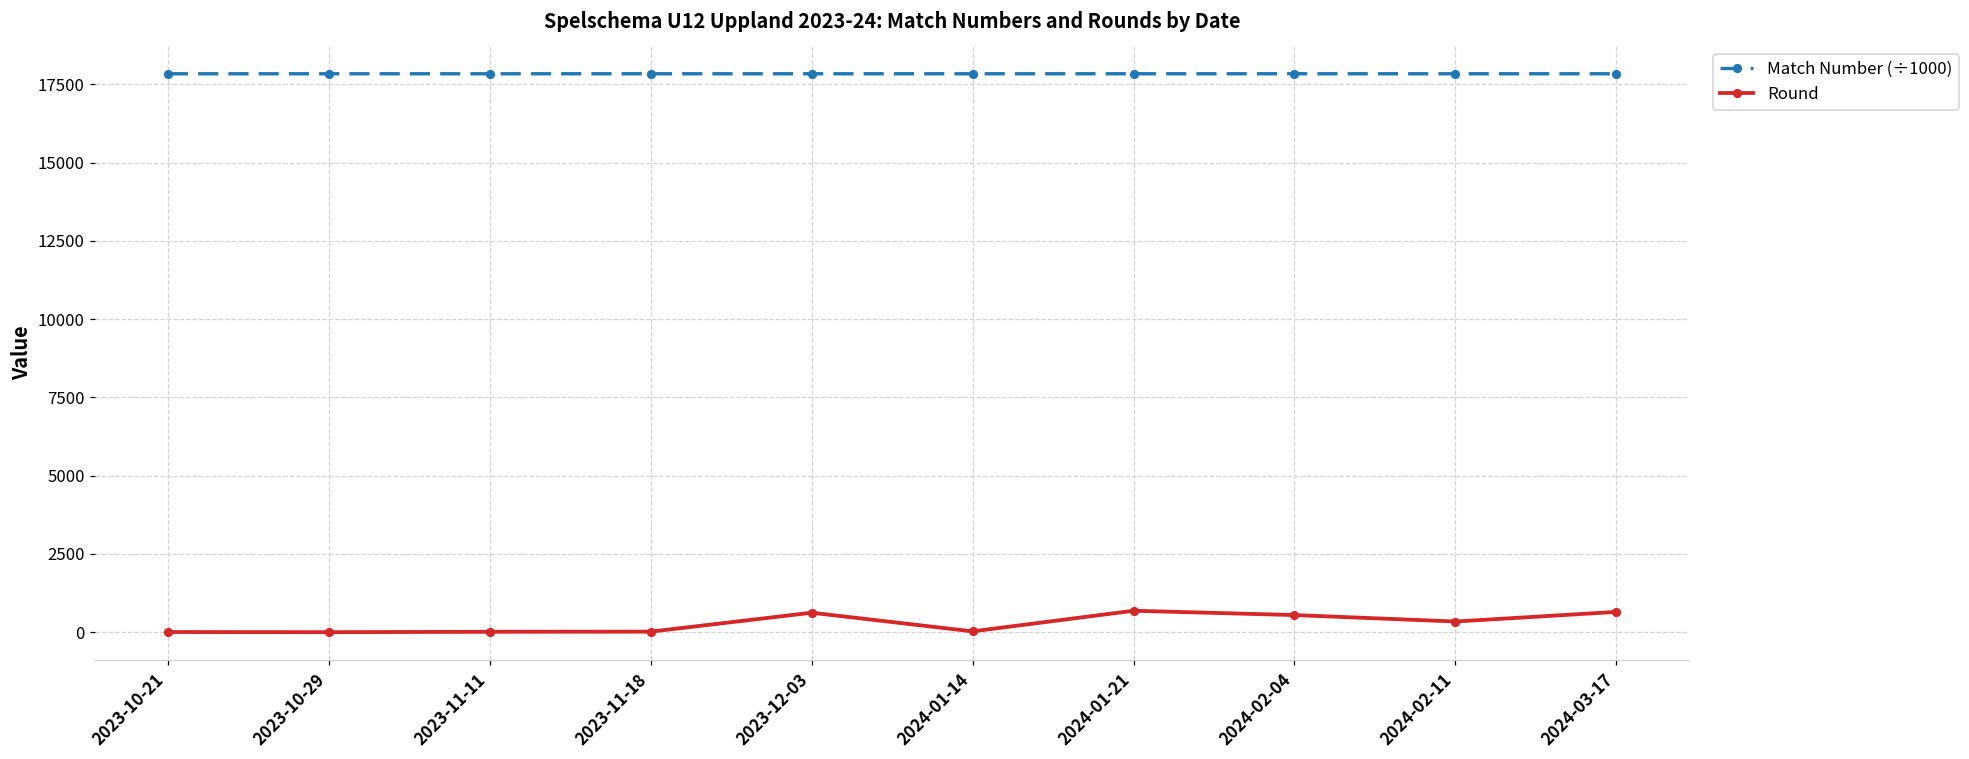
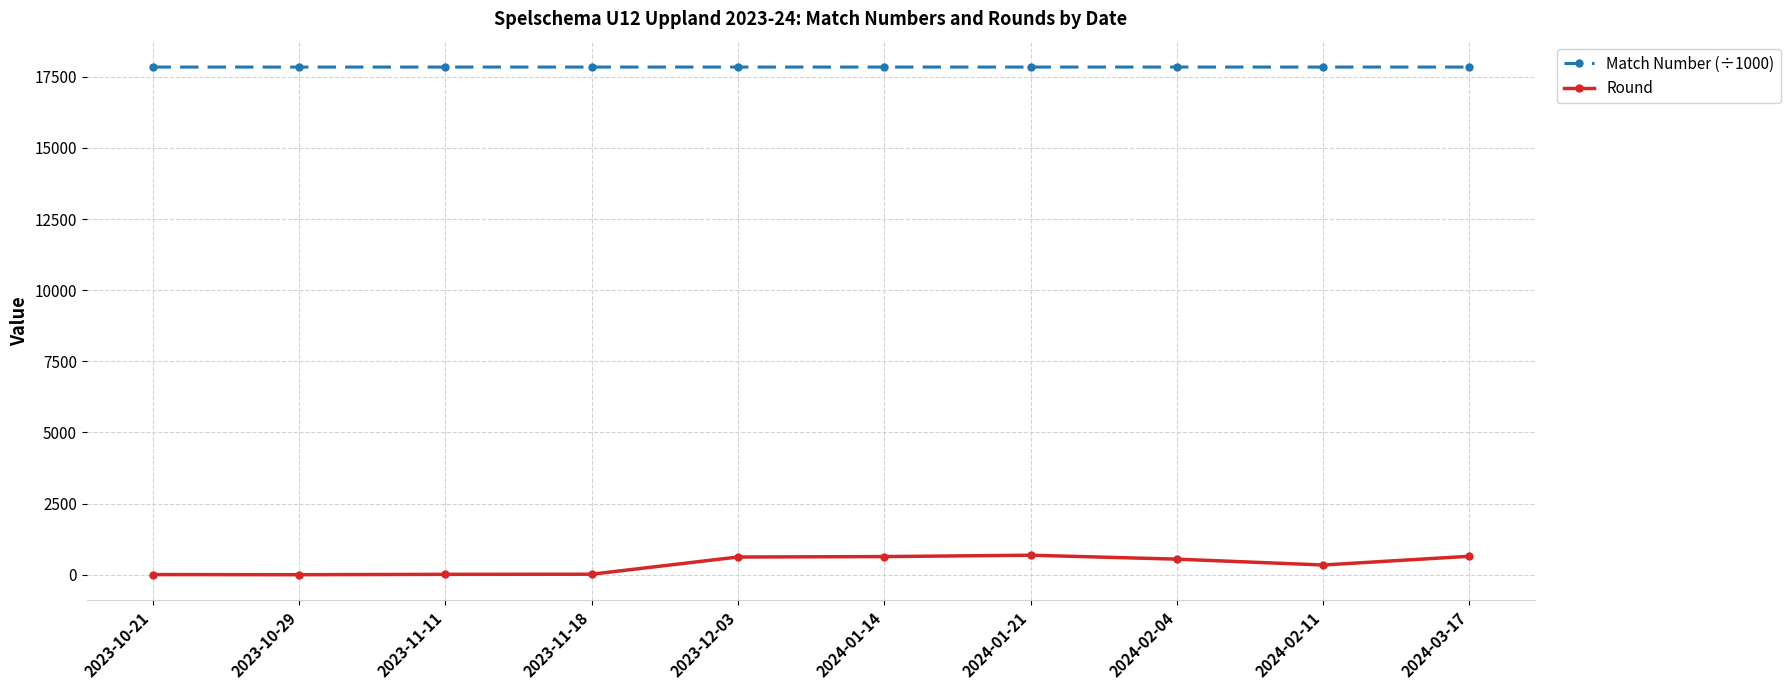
  {
    "Match Number (÷1000)": {
      "2023-10-21": 17800,
      "2023-10-29": 17800,
      "2023-11-11": 17800,
      "2023-11-18": 17800,
      "2023-12-03": 17800,
      "2024-01-14": 17800,
      "2024-01-21": 17800,
      "2024-02-04": 17800,
      "2024-02-11": 17800,
      "2024-03-17": 17800
    },
    "Round": {
      "2023-10-21": 0,
      "2023-10-29": 0,
      "2023-11-11": 0,
      "2023-11-18": 0,
      "2023-12-03": 600,
-     "2024-01-14": 0,
+     "2024-01-14": 600,
      "2024-01-21": 700,
      "2024-02-04": 500,
      "2024-02-11": 300,
      "2024-03-17": 700
    }
  }
